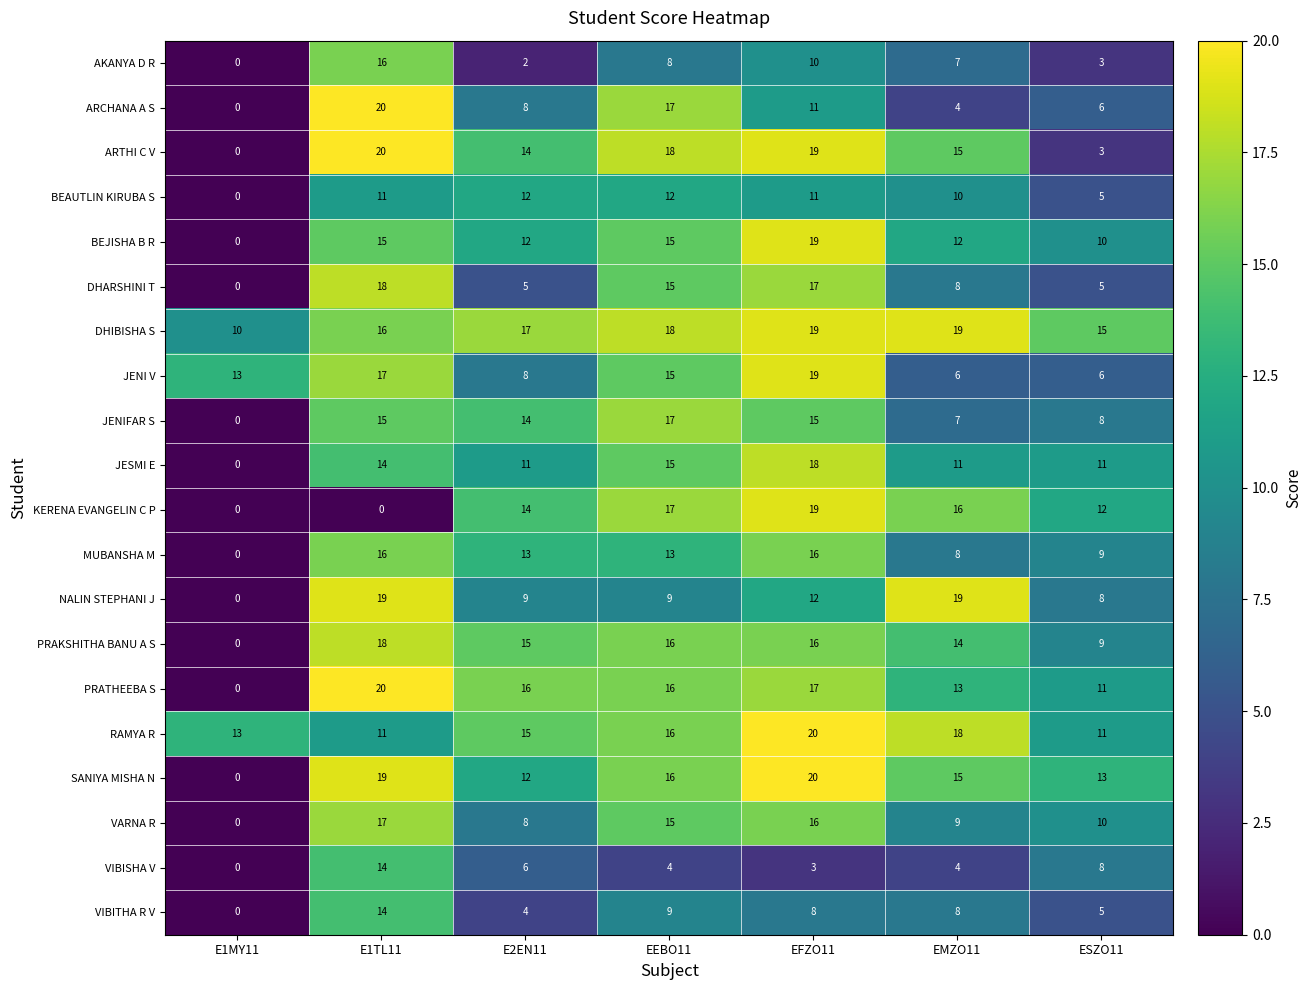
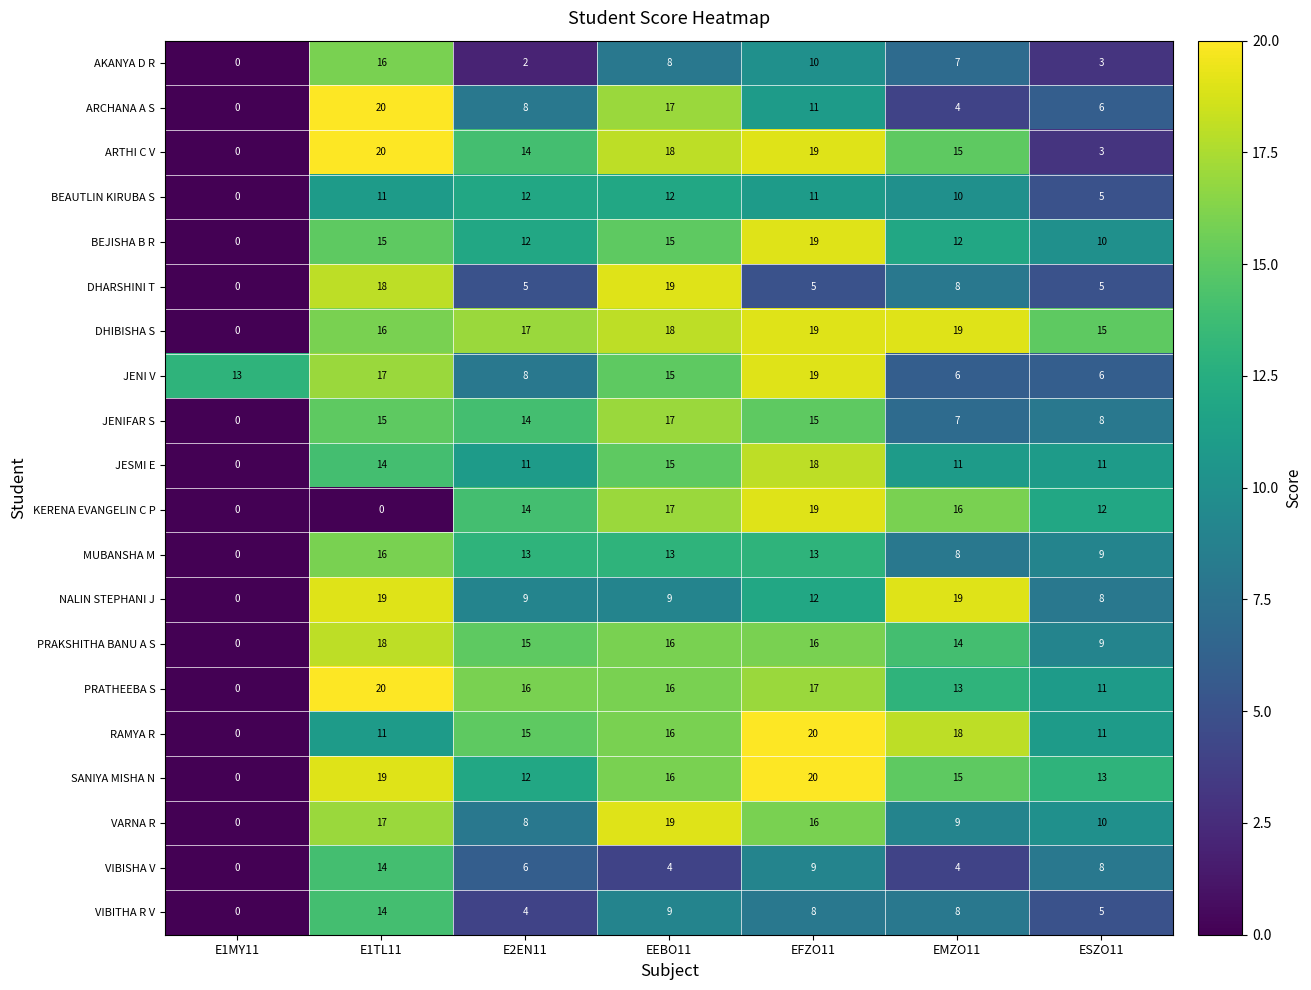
  {
    "AKANYA D R": {
      "E1MY11": 0,
      "E1TL11": 16,
      "E2EN11": 2,
      "EEBO11": 8,
      "EFZO11": 10,
      "EMZO11": 7,
      "ESZO11": 3
    },
    "ARCHANA A S": {
      "E1MY11": 0,
      "E1TL11": 20,
      "E2EN11": 8,
      "EEBO11": 17,
      "EFZO11": 11,
      "EMZO11": 4,
      "ESZO11": 6
    },
    "ARTHI C V": {
      "E1MY11": 0,
      "E1TL11": 20,
      "E2EN11": 14,
      "EEBO11": 18,
      "EFZO11": 19,
      "EMZO11": 15,
      "ESZO11": 3
    },
    "BEAUTLIN KIRUBA S": {
      "E1MY11": 0,
      "E1TL11": 11,
      "E2EN11": 12,
      "EEBO11": 12,
      "EFZO11": 11,
      "EMZO11": 10,
      "ESZO11": 5
    },
    "BEJISHA B R": {
      "E1MY11": 0,
      "E1TL11": 15,
      "E2EN11": 12,
      "EEBO11": 15,
      "EFZO11": 19,
      "EMZO11": 12,
      "ESZO11": 10
    },
    "DHARSHINI T": {
      "E1MY11": 0,
      "E1TL11": 18,
      "E2EN11": 5,
-     "EEBO11": 15,
-     "EFZO11": 17,
+     "EEBO11": 19,
+     "EFZO11": 5,
      "EMZO11": 8,
      "ESZO11": 5
    },
    "DHIBISHA S": {
-     "E1MY11": 10,
+     "E1MY11": 0,
      "E1TL11": 16,
      "E2EN11": 17,
      "EEBO11": 18,
      "EFZO11": 19,
      "EMZO11": 19,
      "ESZO11": 15
    },
    "JENI V": {
      "E1MY11": 13,
      "E1TL11": 17,
      "E2EN11": 8,
      "EEBO11": 15,
      "EFZO11": 19,
      "EMZO11": 6,
      "ESZO11": 6
    },
    "JENIFAR S": {
      "E1MY11": 0,
      "E1TL11": 15,
      "E2EN11": 14,
      "EEBO11": 17,
      "EFZO11": 15,
      "EMZO11": 7,
      "ESZO11": 8
    },
    "JESMI E": {
      "E1MY11": 0,
      "E1TL11": 14,
      "E2EN11": 11,
      "EEBO11": 15,
      "EFZO11": 18,
      "EMZO11": 11,
      "ESZO11": 11
    },
    "KERENA EVANGELIN C P": {
      "E1MY11": 0,
      "E1TL11": 0,
      "E2EN11": 14,
      "EEBO11": 17,
      "EFZO11": 19,
      "EMZO11": 16,
      "ESZO11": 12
    },
    "MUBANSHA M": {
      "E1MY11": 0,
      "E1TL11": 16,
      "E2EN11": 13,
      "EEBO11": 13,
-     "EFZO11": 16,
+     "EFZO11": 13,
      "EMZO11": 8,
      "ESZO11": 9
    },
    "NALIN STEPHANI J": {
      "E1MY11": 0,
      "E1TL11": 19,
      "E2EN11": 9,
      "EEBO11": 9,
      "EFZO11": 12,
      "EMZO11": 19,
      "ESZO11": 8
    },
    "PRAKSHITHA BANU A S": {
      "E1MY11": 0,
      "E1TL11": 18,
      "E2EN11": 15,
      "EEBO11": 16,
      "EFZO11": 16,
      "EMZO11": 14,
      "ESZO11": 9
    },
    "PRATHEEBA S": {
      "E1MY11": 0,
      "E1TL11": 20,
      "E2EN11": 16,
      "EEBO11": 16,
      "EFZO11": 17,
      "EMZO11": 13,
      "ESZO11": 11
    },
    "RAMYA R": {
-     "E1MY11": 13,
+     "E1MY11": 0,
      "E1TL11": 11,
      "E2EN11": 15,
      "EEBO11": 16,
      "EFZO11": 20,
      "EMZO11": 18,
      "ESZO11": 11
    },
    "SANIYA MISHA N": {
      "E1MY11": 0,
      "E1TL11": 19,
      "E2EN11": 12,
      "EEBO11": 16,
      "EFZO11": 20,
      "EMZO11": 15,
      "ESZO11": 13
    },
    "VARNA R": {
      "E1MY11": 0,
      "E1TL11": 17,
      "E2EN11": 8,
-     "EEBO11": 15,
+     "EEBO11": 19,
      "EFZO11": 16,
      "EMZO11": 9,
      "ESZO11": 10
    },
    "VIBISHA V": {
      "E1MY11": 0,
      "E1TL11": 14,
      "E2EN11": 6,
      "EEBO11": 4,
-     "EFZO11": 3,
+     "EFZO11": 9,
      "EMZO11": 4,
      "ESZO11": 8
    },
    "VIBITHA R V": {
      "E1MY11": 0,
      "E1TL11": 14,
      "E2EN11": 4,
      "EEBO11": 9,
      "EFZO11": 8,
      "EMZO11": 8,
      "ESZO11": 5
    }
  }
